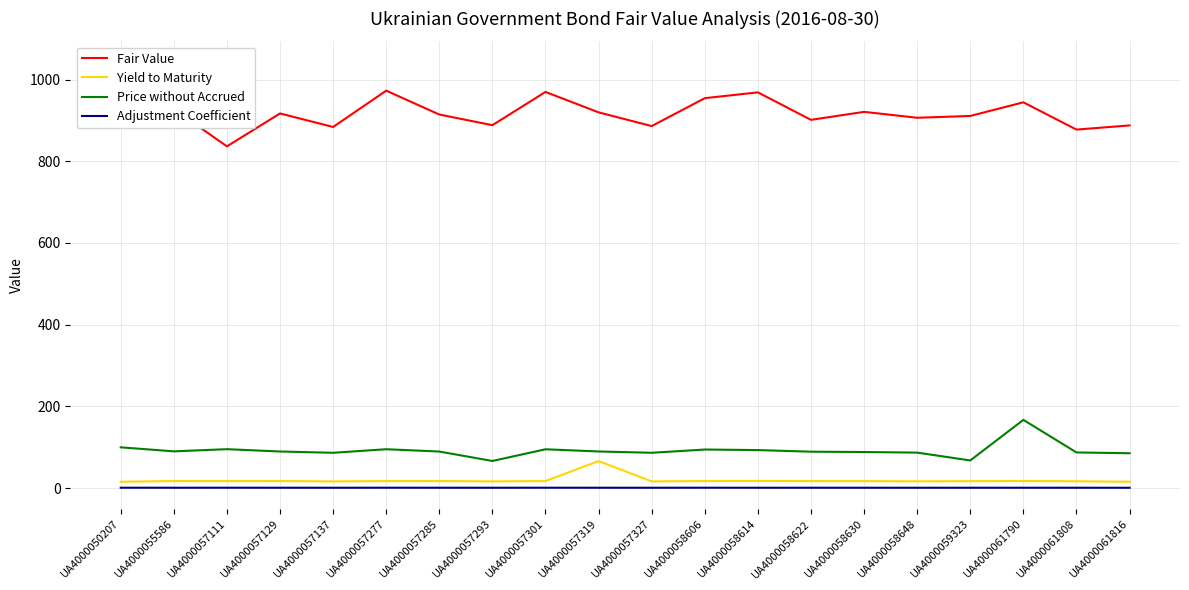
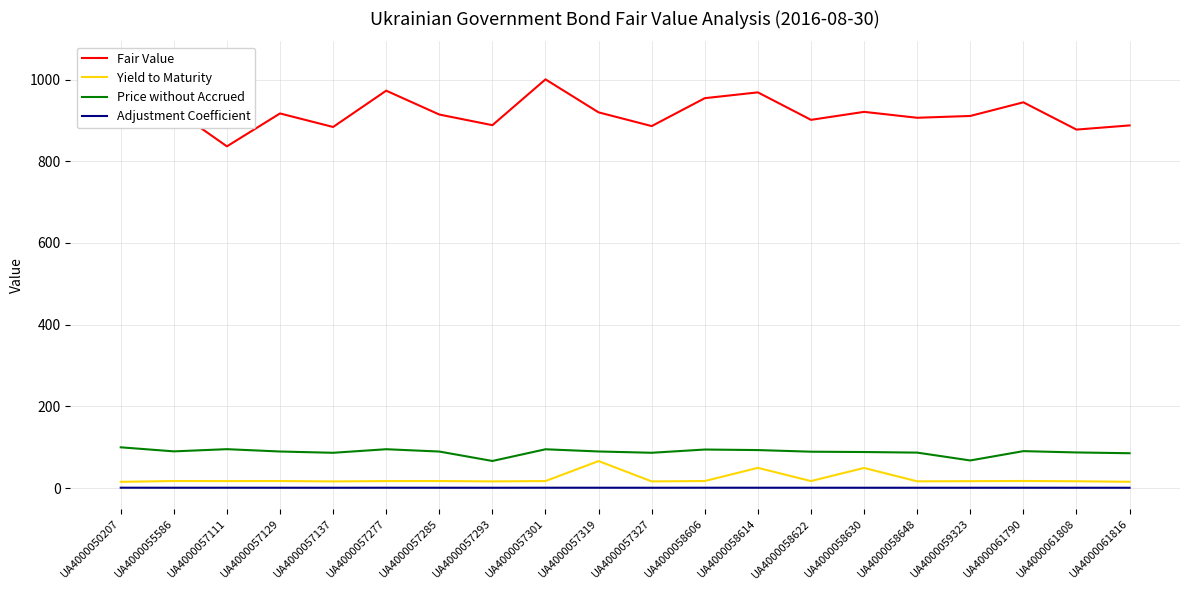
  {
    "Fair Value": {
      "UA4000057111": 840,
      "UA4000057129": 920,
      "UA4000057137": 880,
      "UA4000057277": 970,
      "UA4000057285": 910,
      "UA4000057293": 890,
-     "UA4000057301": 970,
+     "UA4000057301": 1000,
      "UA4000057319": 920,
      "UA4000057327": 890,
      "UA4000058606": 950,
      "UA4000058614": 970,
      "UA4000058622": 900,
      "UA4000058630": 920,
      "UA4000058648": 910,
      "UA4000059323": 910,
      "UA4000061790": 940,
      "UA4000061808": 880,
      "UA4000061816": 890
    },
    "Yield to Maturity": {
      "UA4000050207": 20,
      "UA4000055586": 20,
      "UA4000057111": 20,
      "UA4000057129": 20,
      "UA4000057137": 20,
      "UA4000057277": 20,
      "UA4000057285": 20,
      "UA4000057293": 20,
      "UA4000057301": 20,
      "UA4000057319": 70,
      "UA4000057327": 20,
      "UA4000058606": 20,
-     "UA4000058614": 20,
+     "UA4000058614": 50,
      "UA4000058622": 20,
-     "UA4000058630": 20,
+     "UA4000058630": 50,
      "UA4000058648": 20,
      "UA4000059323": 20,
      "UA4000061790": 20,
      "UA4000061808": 20,
      "UA4000061816": 20
    },
    "Price without Accrued": {
      "UA4000050207": 100,
      "UA4000055586": 90,
      "UA4000057111": 100,
      "UA4000057129": 90,
      "UA4000057137": 90,
      "UA4000057277": 100,
      "UA4000057285": 90,
      "UA4000057293": 70,
      "UA4000057301": 90,
      "UA4000057319": 90,
      "UA4000057327": 90,
      "UA4000058606": 90,
      "UA4000058614": 90,
      "UA4000058622": 90,
      "UA4000058630": 90,
      "UA4000058648": 90,
      "UA4000059323": 70,
-     "UA4000061790": 170,
+     "UA4000061790": 90,
      "UA4000061808": 90,
      "UA4000061816": 90
    },
    "Adjustment Coefficient": {
      "UA4000050207": 0,
      "UA4000055586": 0,
      "UA4000057111": 0,
      "UA4000057129": 0,
      "UA4000057137": 0,
      "UA4000057277": 0,
      "UA4000057285": 0,
      "UA4000057293": 0,
      "UA4000057301": 0,
      "UA4000057319": 0,
      "UA4000057327": 0,
      "UA4000058606": 0,
      "UA4000058614": 0,
      "UA4000058622": 0,
      "UA4000058630": 0,
      "UA4000058648": 0,
      "UA4000059323": 0,
      "UA4000061790": 0,
      "UA4000061808": 0,
      "UA4000061816": 0
    }
  }
